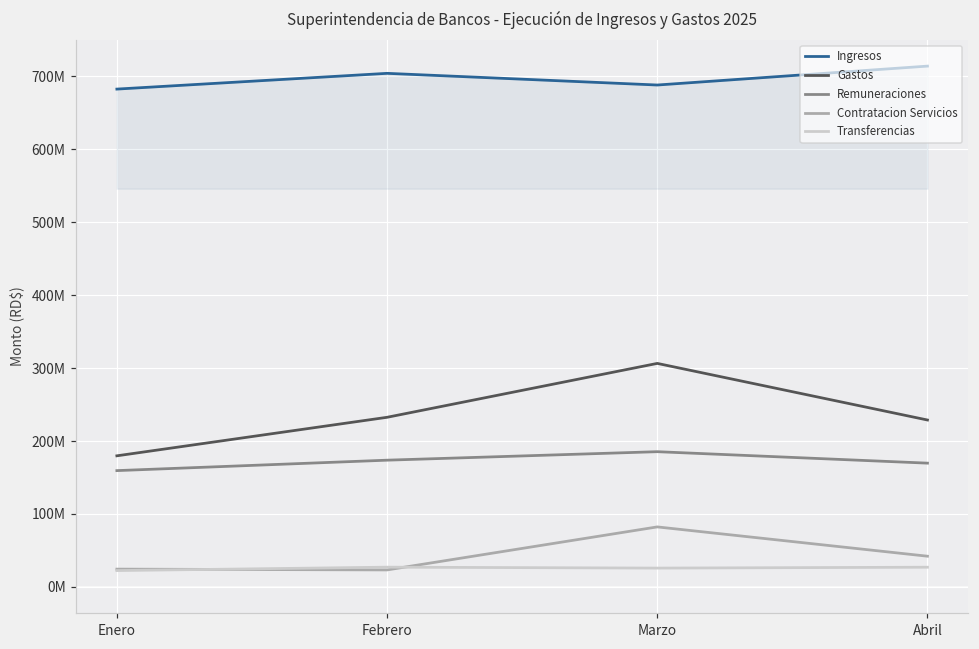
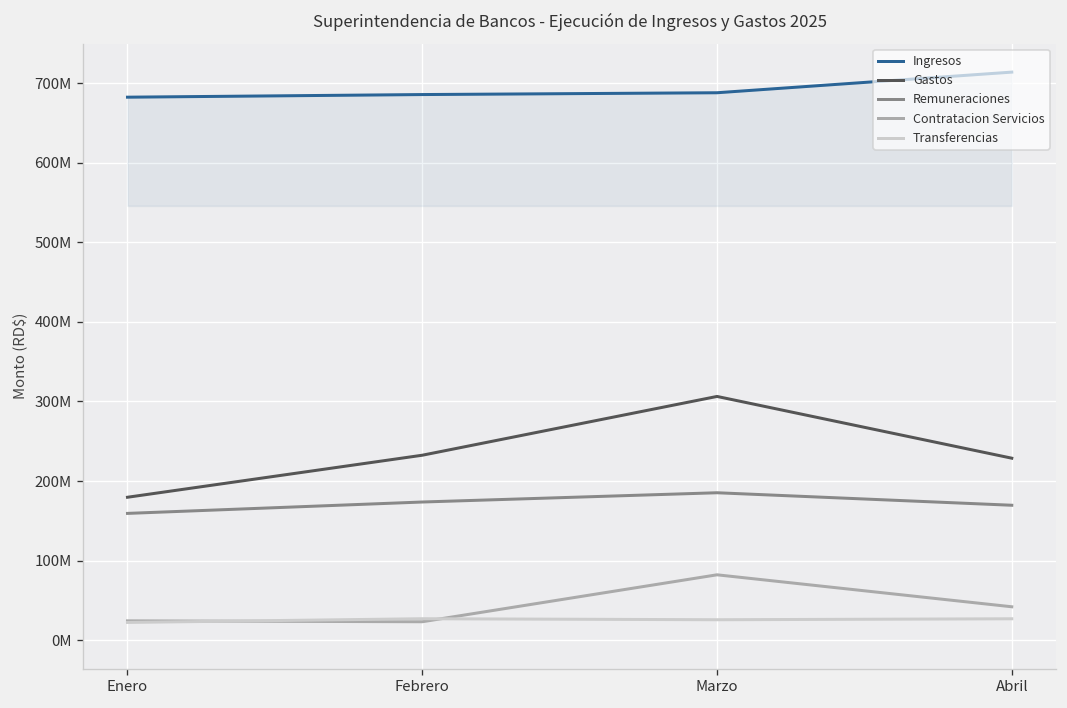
  {
    "Ingresos": {
      "Enero": 680000000,
-     "Febrero": 700000000,
+     "Febrero": 690000000,
      "Marzo": 690000000
    },
    "Gastos": {
      "Enero": 180000000,
      "Febrero": 230000000,
      "Marzo": 310000000,
      "Abril": 230000000
    }
  }
